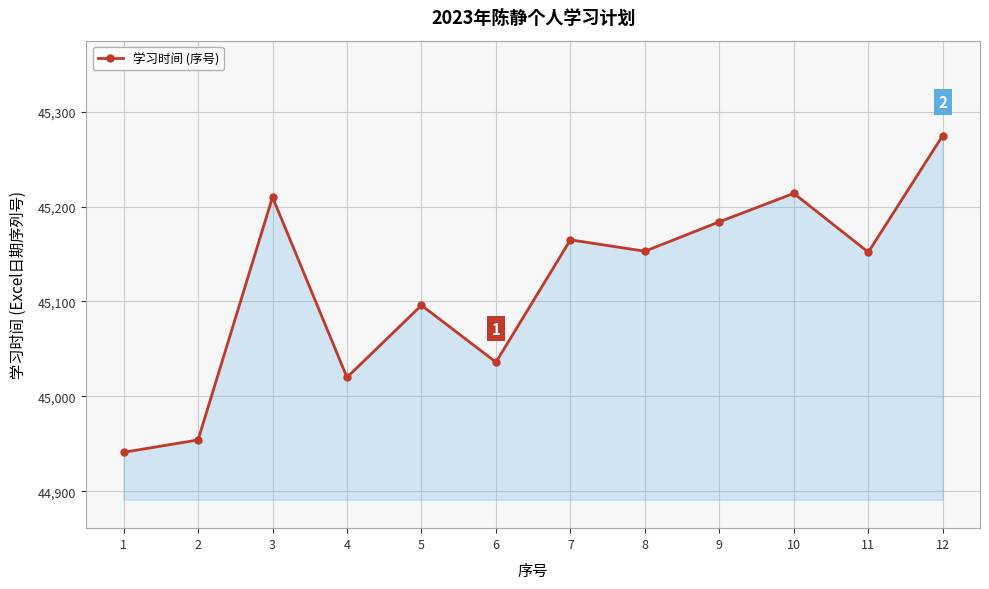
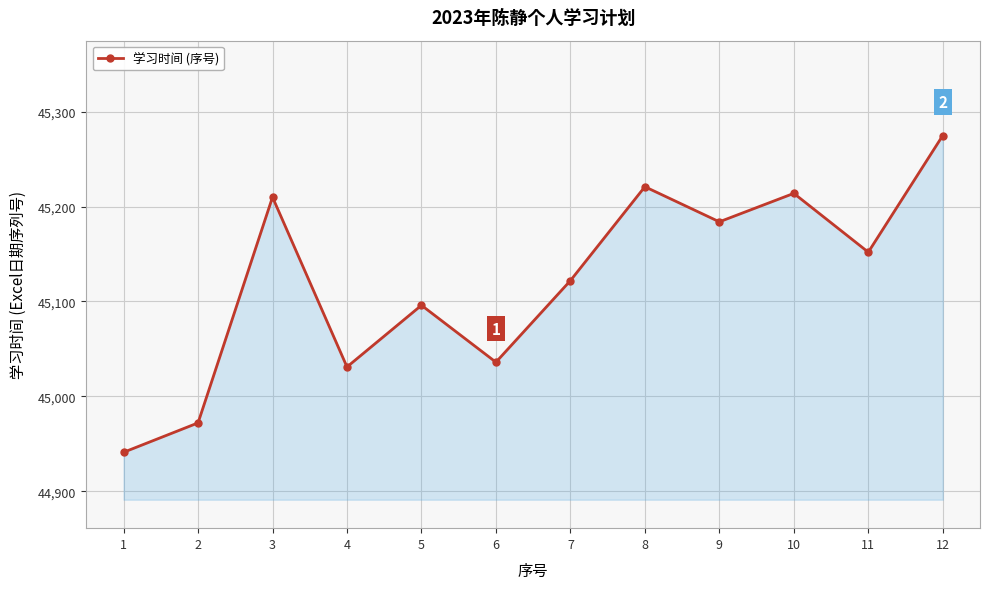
  {
    "1": "44,940",
-   "2": "44,950",
+   "2": "44,970",
    "3": "45,210",
-   "4": "45,020",
+   "4": "45,030",
    "5": "45,100",
    "6": "45,040",
-   "7": "45,170",
-   "8": "45,150",
+   "7": "45,120",
+   "8": "45,220",
    "9": "45,180",
    "10": "45,210",
    "11": "45,150",
    "12": "45,280"
  }
